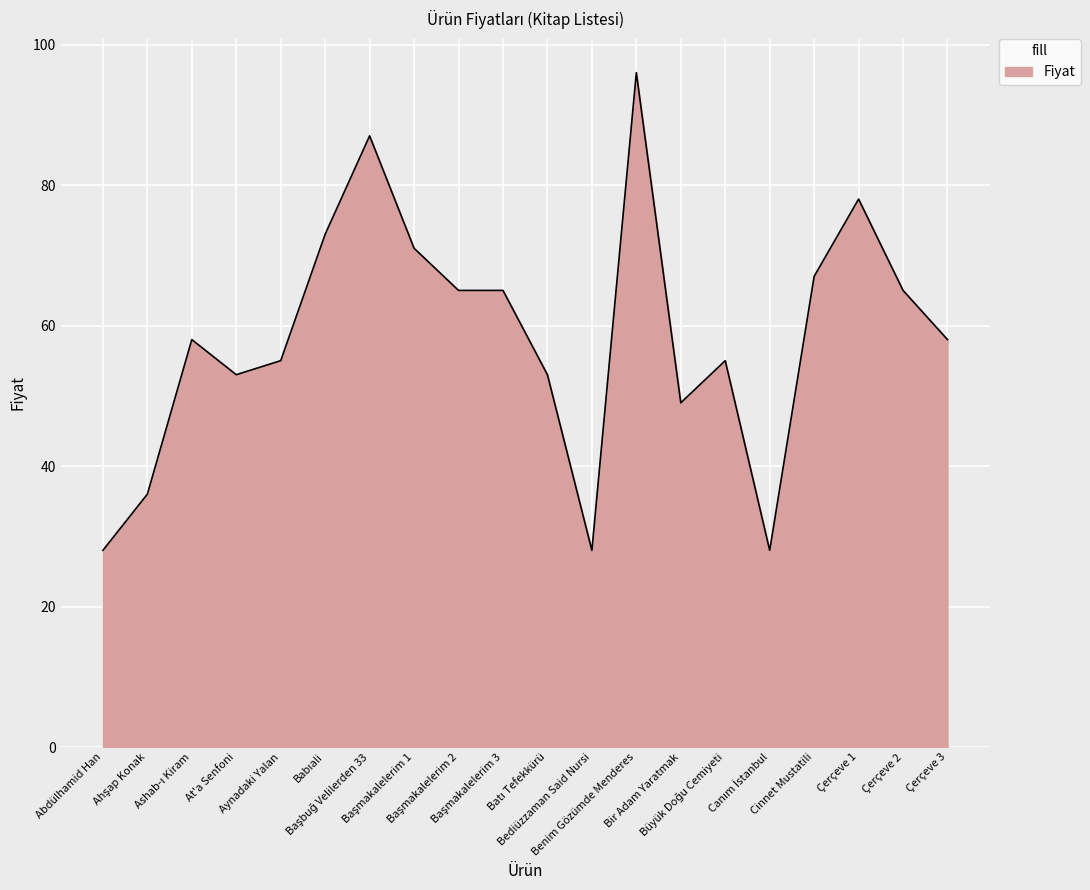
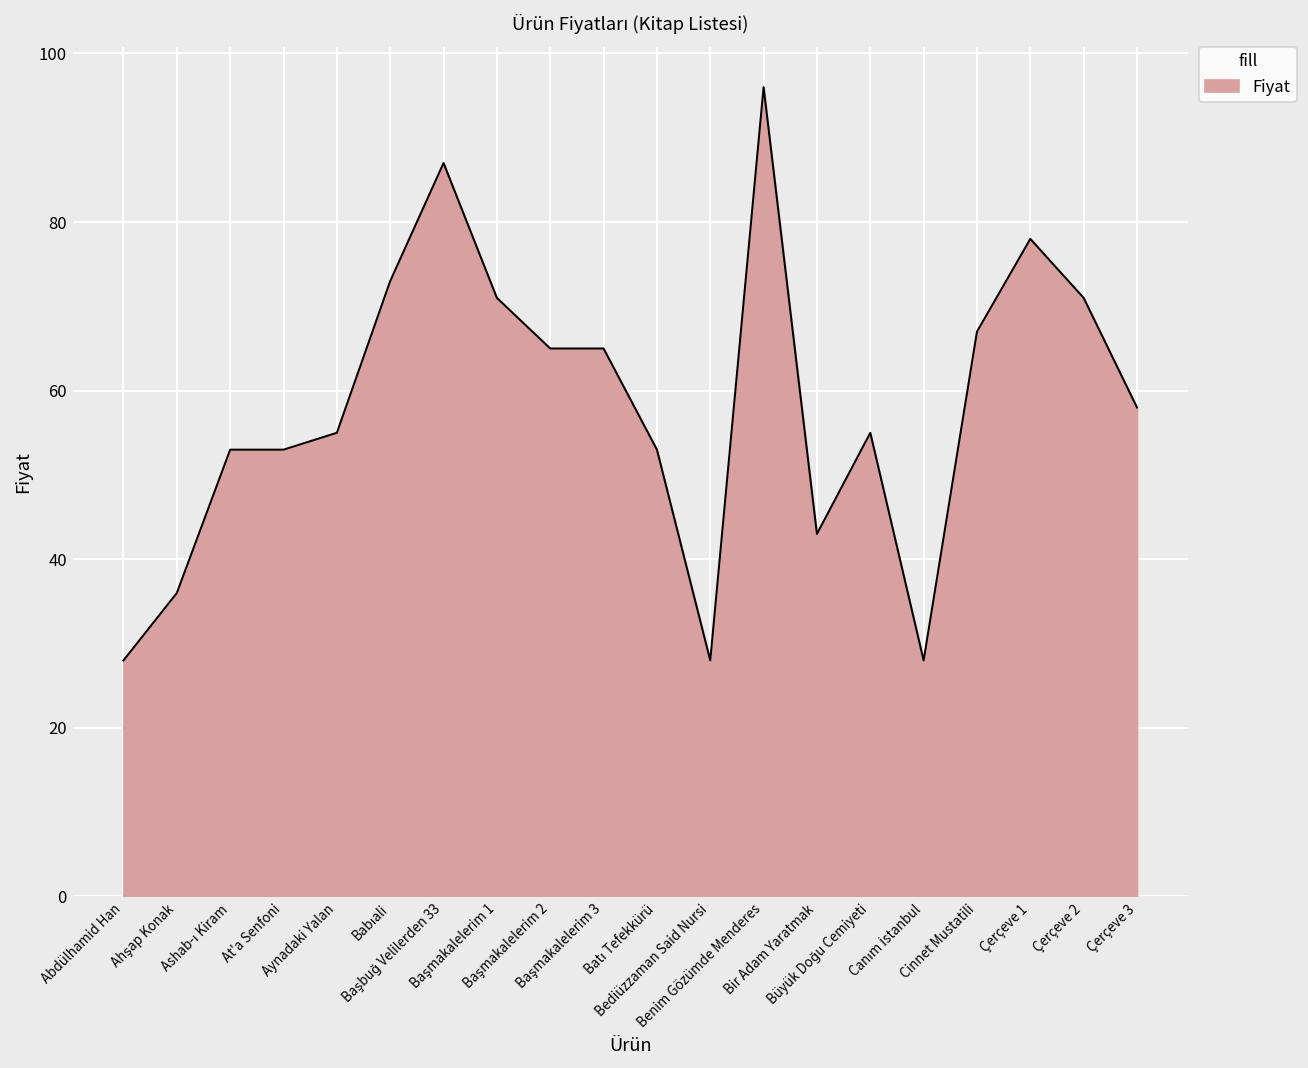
  {
    "Abdülhamid Han": 28,
    "Ahşap Konak": 36,
-   "Ashab-ı Kiram": 58,
+   "Ashab-ı Kiram": 53,
    "At'a Senfoni": 53,
    "Aynadaki Yalan": 55,
    "Babıali": 73,
    "Başbuğ Velilerden 33": 87,
    "Başmakalelerim 1": 71,
    "Başmakalelerim 2": 65,
    "Başmakalelerim 3": 65,
    "Batı Tefekkürü": 53,
    "Bediüzzaman Said Nursi": 28,
    "Benim Gözümde Menderes": 96,
-   "Bir Adam Yaratmak": 49,
+   "Bir Adam Yaratmak": 43,
    "Büyük Doğu Cemiyeti": 55,
    "Canım İstanbul": 28,
    "Cinnet Mustatili": 67,
    "Çerçeve 1": 78,
-   "Çerçeve 2": 65,
+   "Çerçeve 2": 71,
    "Çerçeve 3": 58
  }
